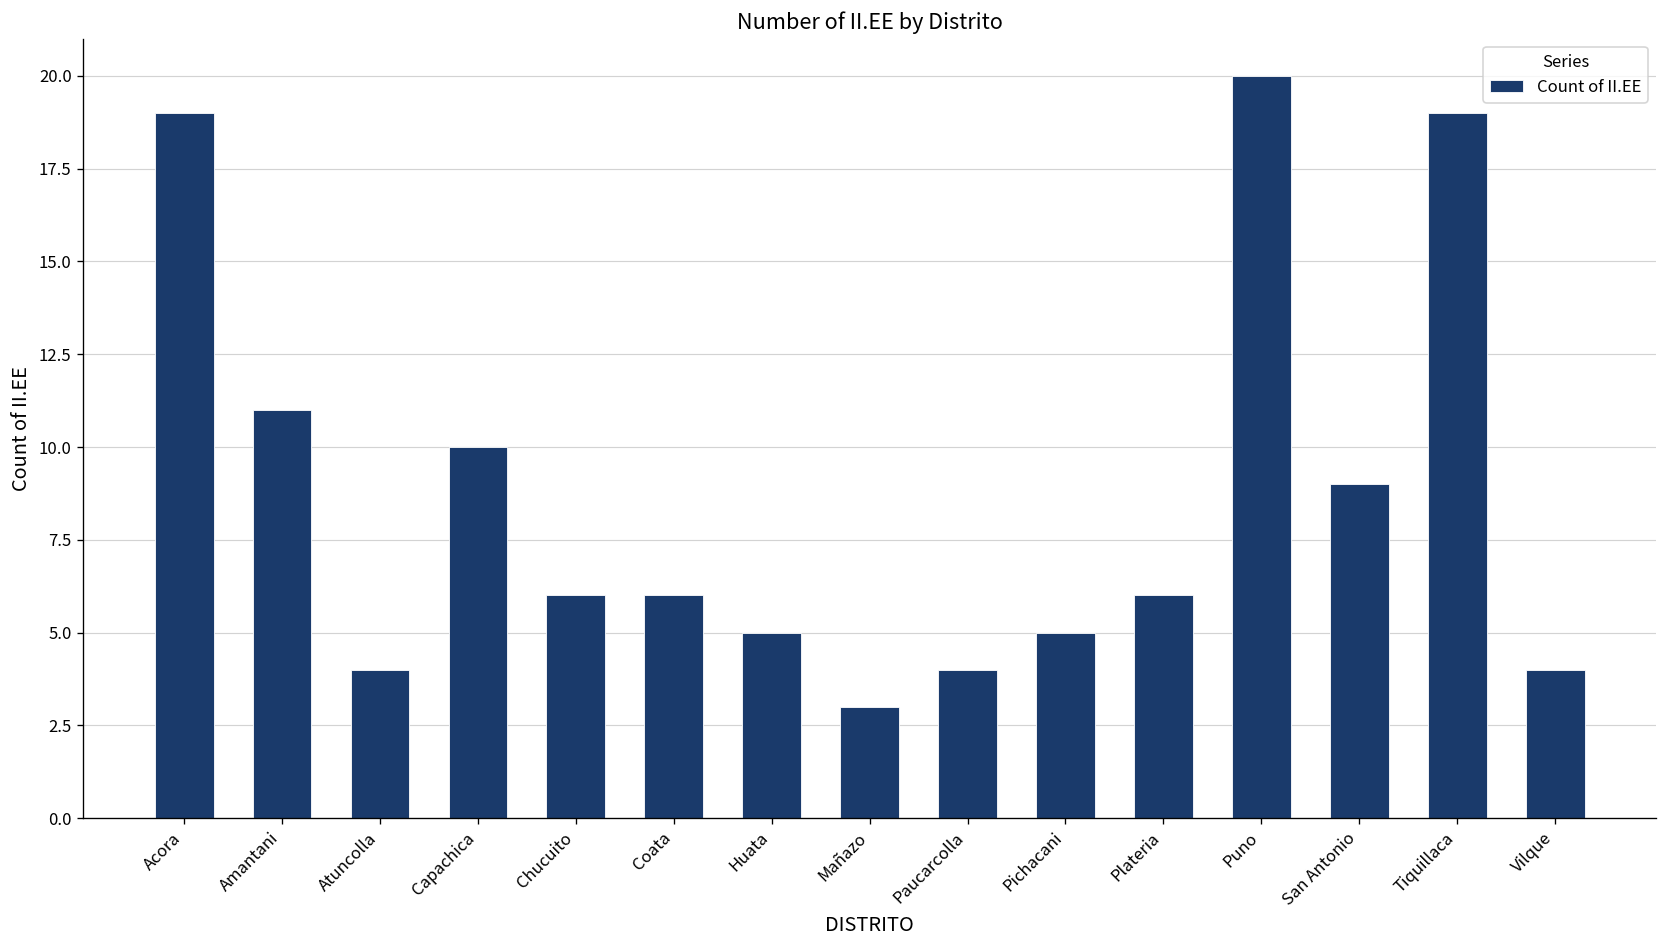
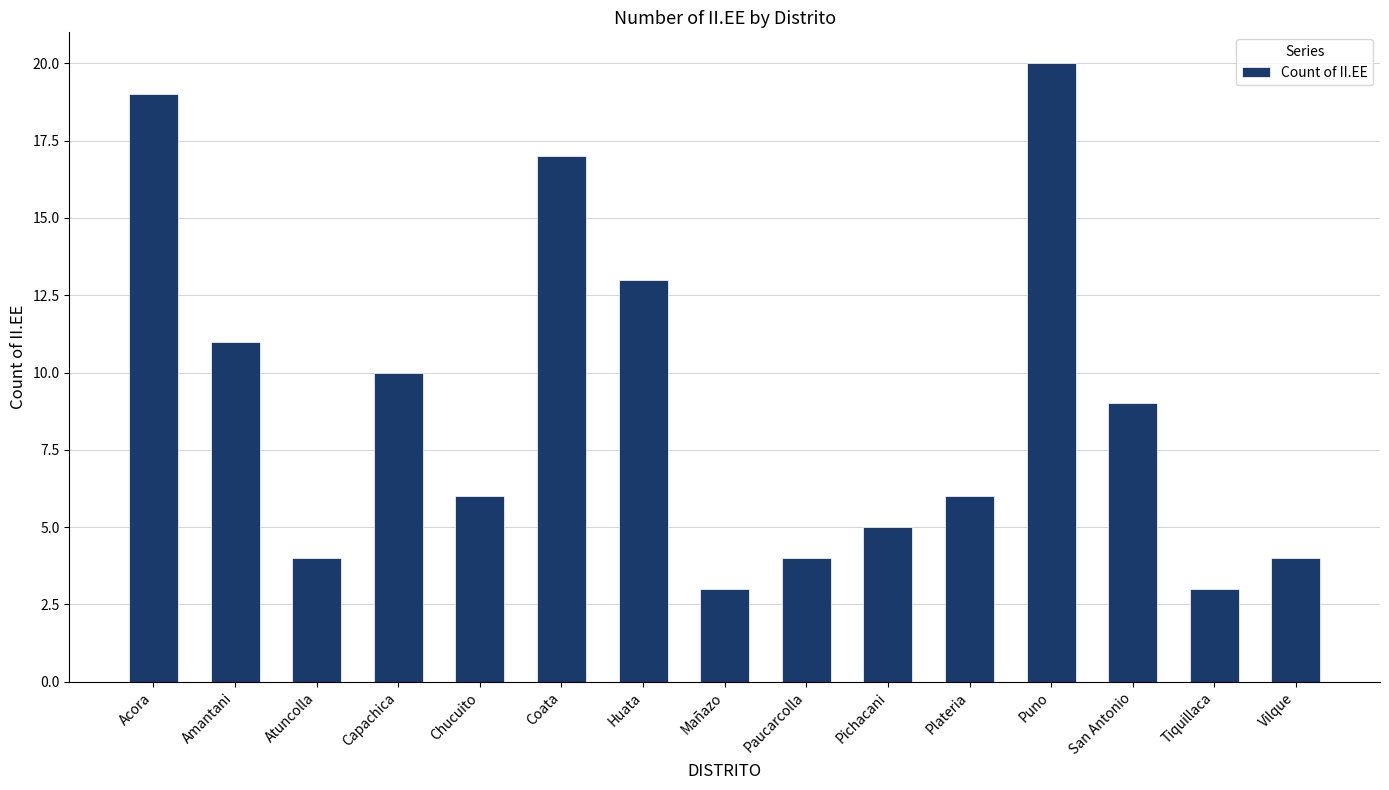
  {
    "Acora": 19,
    "Amantani": 11,
    "Atuncolla": 4,
    "Capachica": 10,
    "Chucuito": 6,
-   "Coata": 6,
-   "Huata": 5,
+   "Coata": 17,
+   "Huata": 13,
    "Mañazo": 3,
    "Paucarcolla": 4,
    "Pichacani": 5,
    "Plateria": 6,
    "Puno": 20,
    "San Antonio": 9,
-   "Tiquillaca": 19,
+   "Tiquillaca": 3,
    "Vilque": 4
  }
